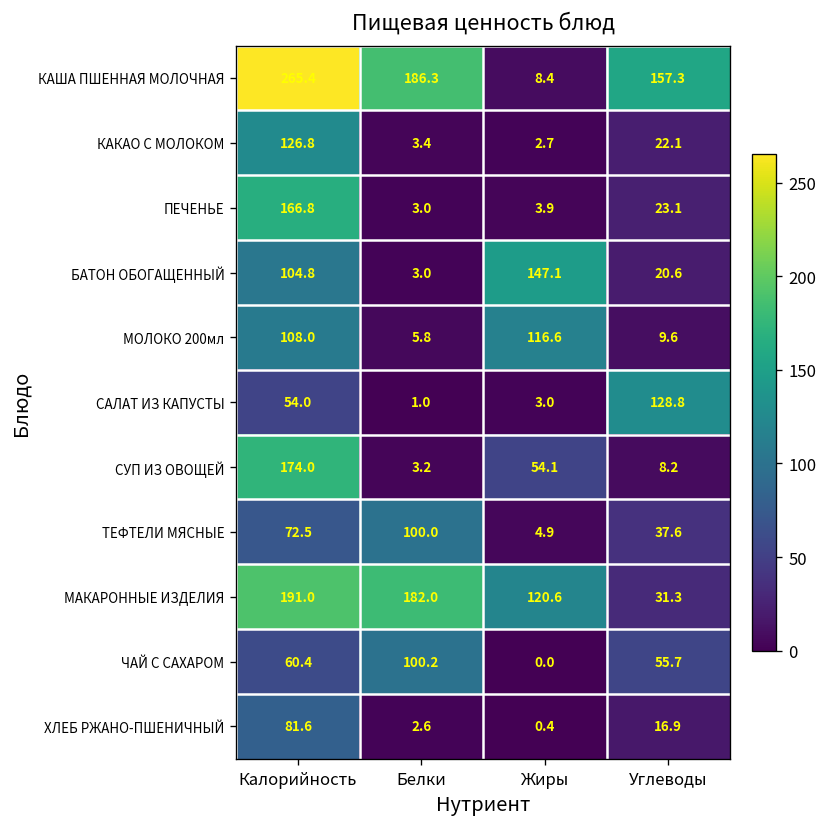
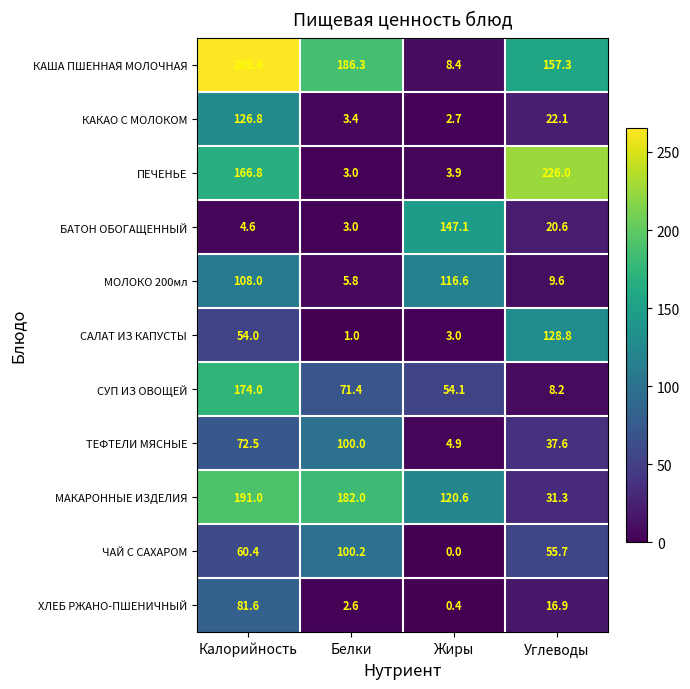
  {
    "КАША ПШЕННАЯ МОЛОЧНАЯ": {
      "Белки": 186.3,
      "Жиры": 8.4,
      "Углеводы": 157.3
    },
    "КАКАО С МОЛОКОМ": {
      "Калорийность": 126.8,
      "Белки": 3.4,
      "Жиры": 2.7,
      "Углеводы": 22.1
    },
    "ПЕЧЕНЬЕ": {
      "Калорийность": 166.8,
      "Белки": 3.0,
      "Жиры": 3.9,
-     "Углеводы": 23.1
+     "Углеводы": 226.0
    },
    "БАТОН ОБОГАЩЕННЫЙ": {
-     "Калорийность": 104.8,
+     "Калорийность": 4.6,
      "Белки": 3.0,
      "Жиры": 147.1,
      "Углеводы": 20.6
    },
    "МОЛОКО 200мл": {
      "Калорийность": 108.0,
      "Белки": 5.8,
      "Жиры": 116.6,
      "Углеводы": 9.6
    },
    "САЛАТ ИЗ КАПУСТЫ": {
      "Калорийность": 54.0,
      "Белки": 1.0,
      "Жиры": 3.0,
      "Углеводы": 128.8
    },
    "СУП ИЗ ОВОЩЕЙ": {
      "Калорийность": 174.0,
-     "Белки": 3.2,
+     "Белки": 71.4,
      "Жиры": 54.1,
      "Углеводы": 8.2
    },
    "ТЕФТЕЛИ МЯСНЫЕ": {
      "Калорийность": 72.5,
      "Белки": 100.0,
      "Жиры": 4.9,
      "Углеводы": 37.6
    },
    "МАКАРОННЫЕ ИЗДЕЛИЯ": {
      "Калорийность": 191.0,
      "Белки": 182.0,
      "Жиры": 120.6,
      "Углеводы": 31.3
    },
    "ЧАЙ С САХАРОМ": {
      "Калорийность": 60.4,
      "Белки": 100.2,
      "Жиры": 0.0,
      "Углеводы": 55.7
    },
    "ХЛЕБ РЖАНО-ПШЕНИЧНЫЙ": {
      "Калорийность": 81.6,
      "Белки": 2.6,
      "Жиры": 0.4,
      "Углеводы": 16.9
    }
  }
